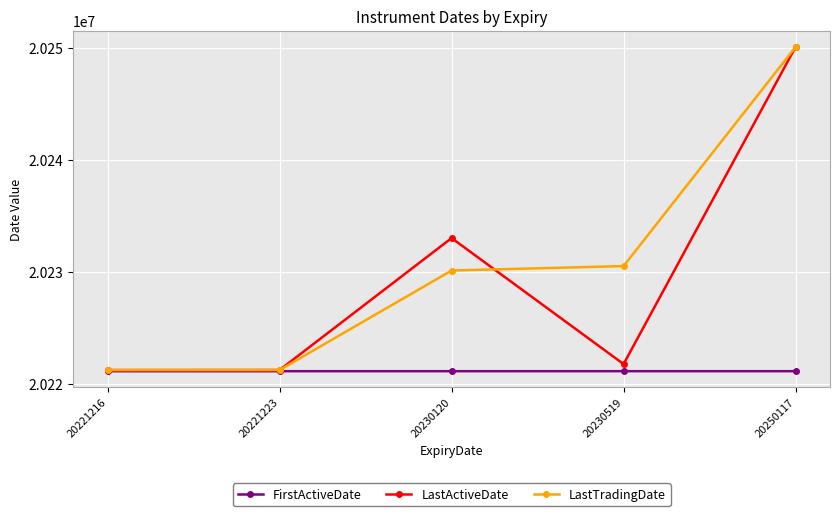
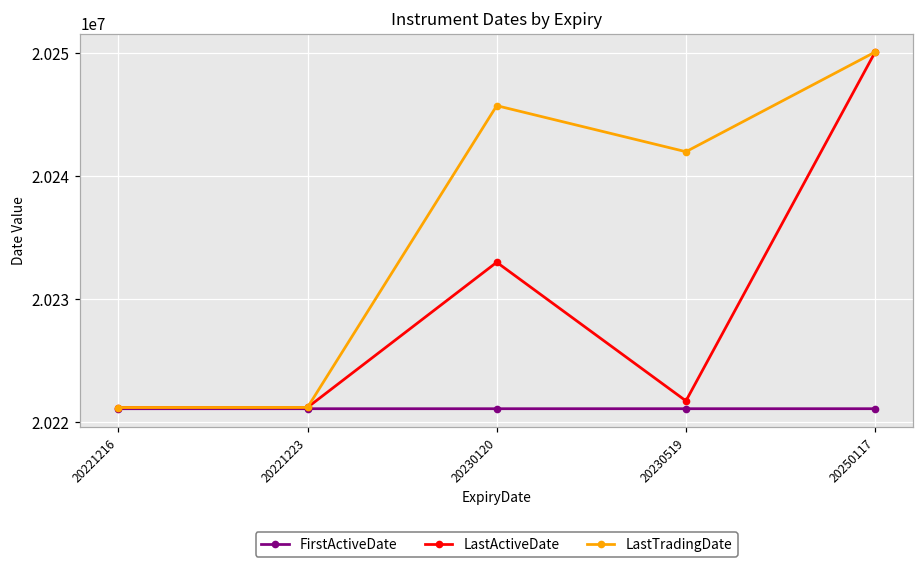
  {
    "FirstActiveDate": {
      "20230120": 20221100,
      "20230519": 20221100,
      "20250117": 20221100
    },
    "LastActiveDate": {
      "20230120": 20233000,
      "20230519": 20221800
    },
    "LastTradingDate": {
-     "20230120": 20230100,
-     "20230519": 20230500
+     "20230120": 20245800,
+     "20230519": 20242000
    }
  }
